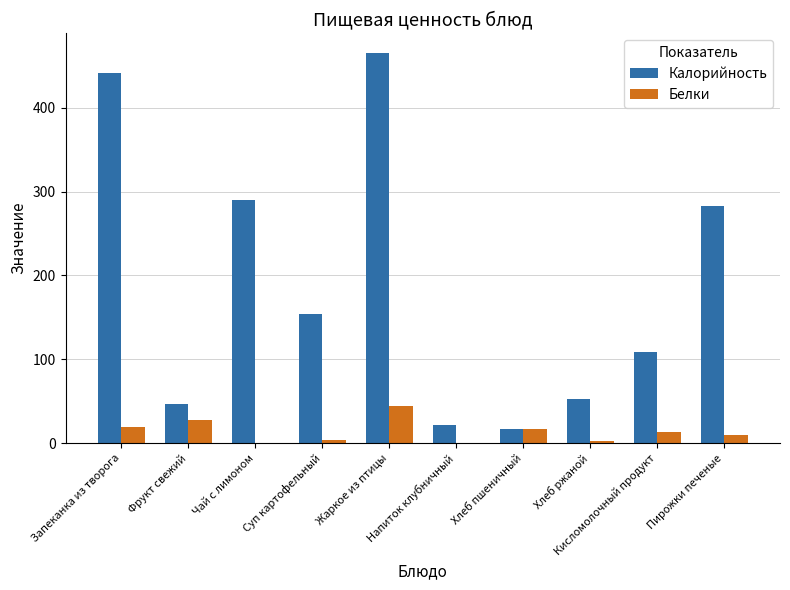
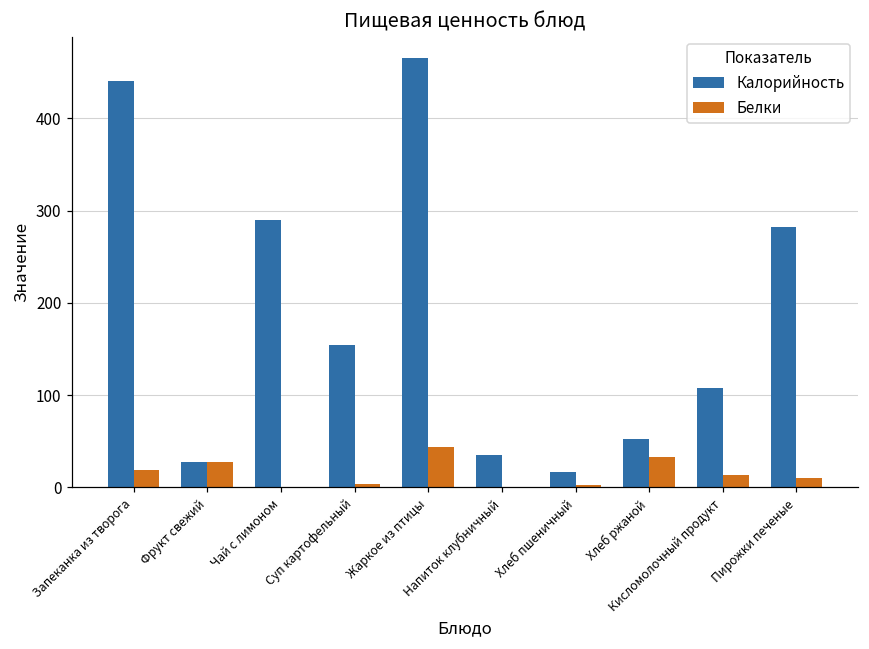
  {
    "Калорийность": {
      "Запеканка из творога": 440,
-     "Фрукт свежий": 50,
+     "Фрукт свежий": 30,
      "Чай с лимоном": 290,
      "Суп картофельный": 150,
      "Жаркое из птицы": 470,
-     "Напиток клубничный": 20,
+     "Напиток клубничный": 30,
      "Хлеб пшеничный": 20,
      "Хлеб ржаной": 50,
      "Кисломолочный продукт": 110,
      "Пирожки печеные": 280
    },
    "Белки": {
      "Запеканка из творога": 20,
      "Фрукт свежий": 30,
      "Суп картофельный": 0,
      "Жаркое из птицы": 40,
-     "Хлеб пшеничный": 20,
-     "Хлеб ржаной": 0,
+     "Хлеб пшеничный": 0,
+     "Хлеб ржаной": 30,
      "Кисломолочный продукт": 10,
      "Пирожки печеные": 10
    }
  }
